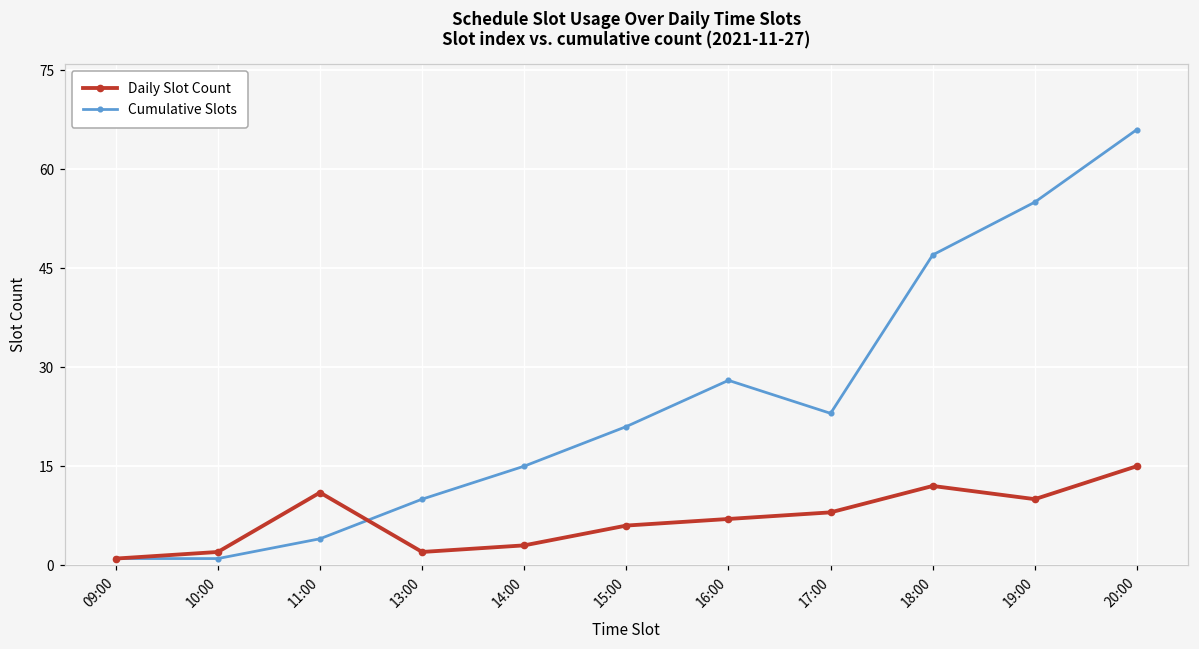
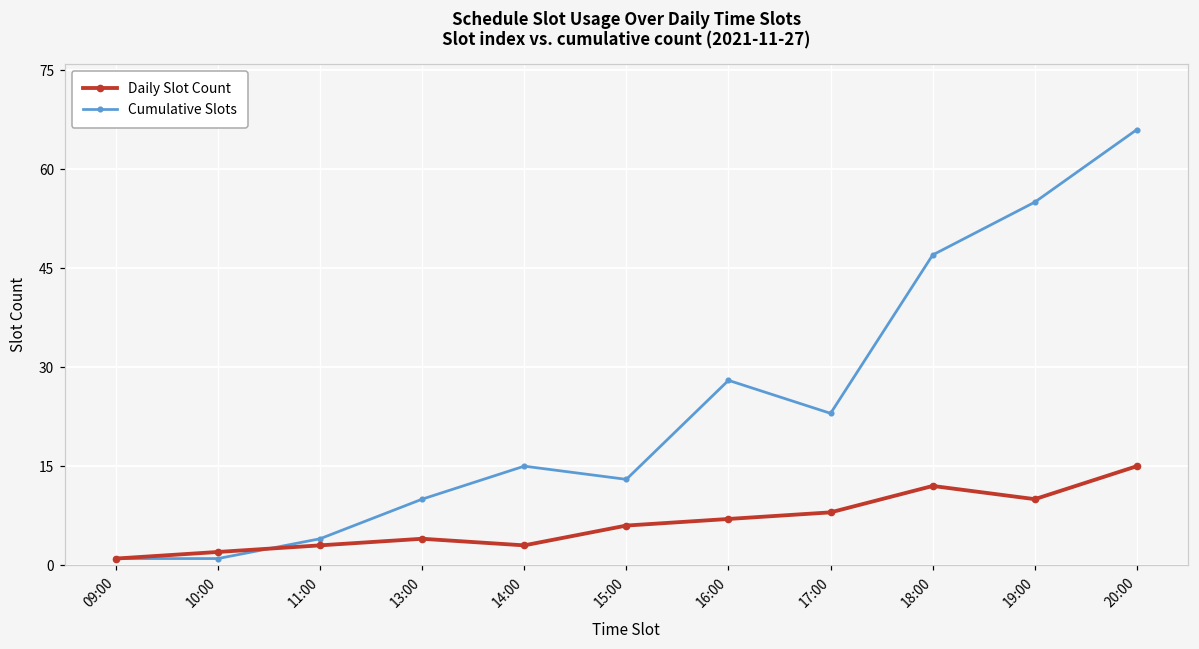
  {
    "Daily Slot Count": {
      "10:00": 2,
-     "11:00": 11,
-     "13:00": 2,
+     "11:00": 3,
+     "13:00": 4,
      "14:00": 3,
      "15:00": 6,
      "16:00": 7,
      "17:00": 8,
      "18:00": 12,
      "19:00": 10,
      "20:00": 15
    },
    "Cumulative Slots": {
      "10:00": 1,
      "11:00": 4,
      "13:00": 10,
      "14:00": 15,
-     "15:00": 21,
+     "15:00": 13,
      "16:00": 28,
      "17:00": 23,
      "18:00": 47,
      "19:00": 55,
      "20:00": 66
    }
  }
